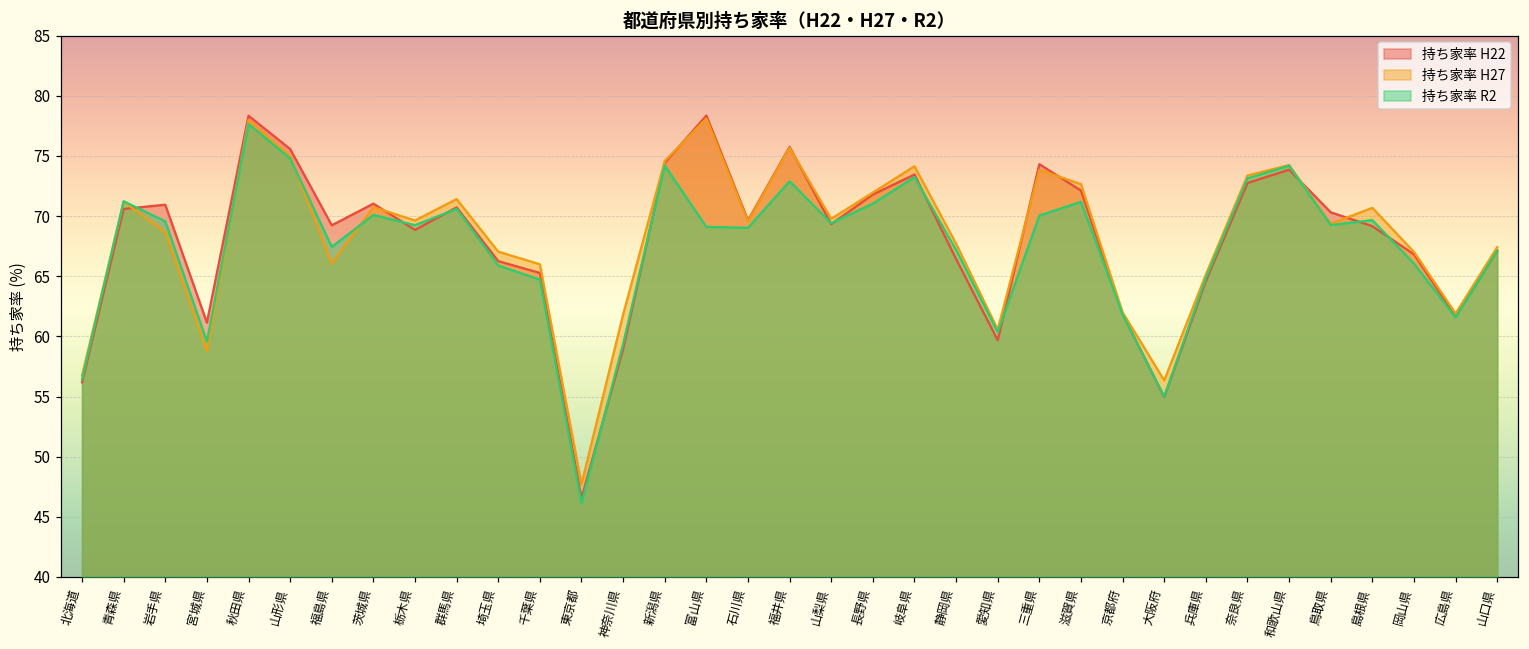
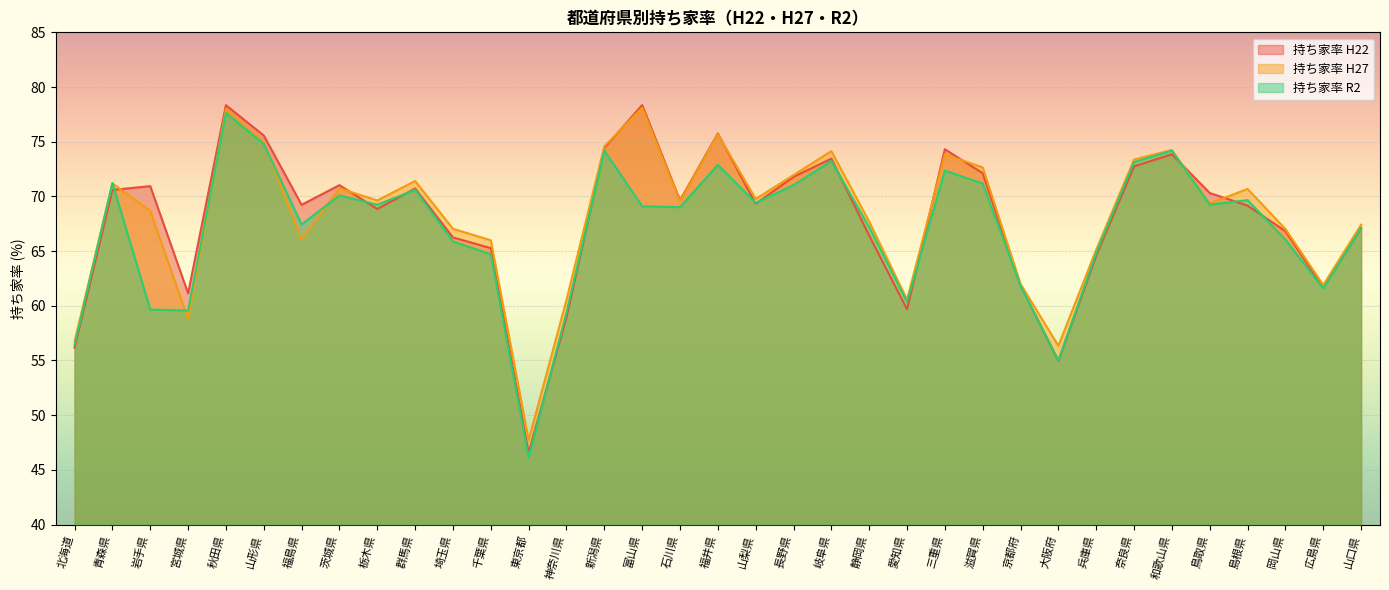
  {
    "持ち家率 H22": {
      "青森県": 70.6,
      "岩手県": 70.9,
      "宮城県": 61.1,
      "秋田県": 78.3,
      "山形県": 75.6,
      "福島県": 69.2,
      "茨城県": 71.0,
      "栃木県": 68.9,
      "埼玉県": 66.3,
      "千葉県": 65.3,
      "東京都": 46.6,
      "神奈川県": 59.0,
      "富山県": 78.4,
      "静岡県": 66.4,
      "愛知県": 59.7,
      "三重県": 74.3,
      "滋賀県": 72.1,
      "奈良県": 72.8,
      "和歌山県": 73.9,
      "鳥取県": 70.3,
      "島根県": 69.2
    },
    "持ち家率 H27": {
      "北海道": 56.8,
      "岩手県": 68.7,
      "宮城県": 58.8,
      "秋田県": 78.0,
      "福島県": 66.1,
      "茨城県": 70.7,
      "栃木県": 69.6,
      "群馬県": 71.4,
      "埼玉県": 67.0,
      "千葉県": 66.0,
      "東京都": 47.7,
-     "神奈川県": 61.8,
+     "神奈川県": 60.5,
      "富山県": 78.1,
      "山梨県": 69.8,
      "岐阜県": 74.1,
      "静岡県": 67.7,
      "愛知県": 60.6,
      "三重県": 73.8,
      "滋賀県": 72.7,
      "大阪府": 56.3,
      "兵庫県": 65.1,
      "奈良県": 73.4,
      "島根県": 70.7,
      "広島県": 61.9,
      "山口県": 67.4
    },
    "持ち家率 R2": {
-     "岩手県": 69.6,
+     "岩手県": 59.7,
      "宮城県": 59.6,
      "秋田県": 77.6,
      "福島県": 67.4,
      "茨城県": 70.1,
      "栃木県": 69.2,
      "埼玉県": 65.9,
      "千葉県": 64.7,
      "東京都": 46.1,
      "神奈川県": 59.4,
      "新潟県": 74.2,
      "富山県": 69.1,
      "石川県": 69.0,
      "福井県": 72.9,
      "長野県": 71.0,
      "静岡県": 67.2,
      "愛知県": 60.3,
-     "三重県": 70.0,
+     "三重県": 72.4,
      "滋賀県": 71.2,
      "奈良県": 73.1,
      "島根県": 69.7,
      "岡山県": 66.1
    }
  }
